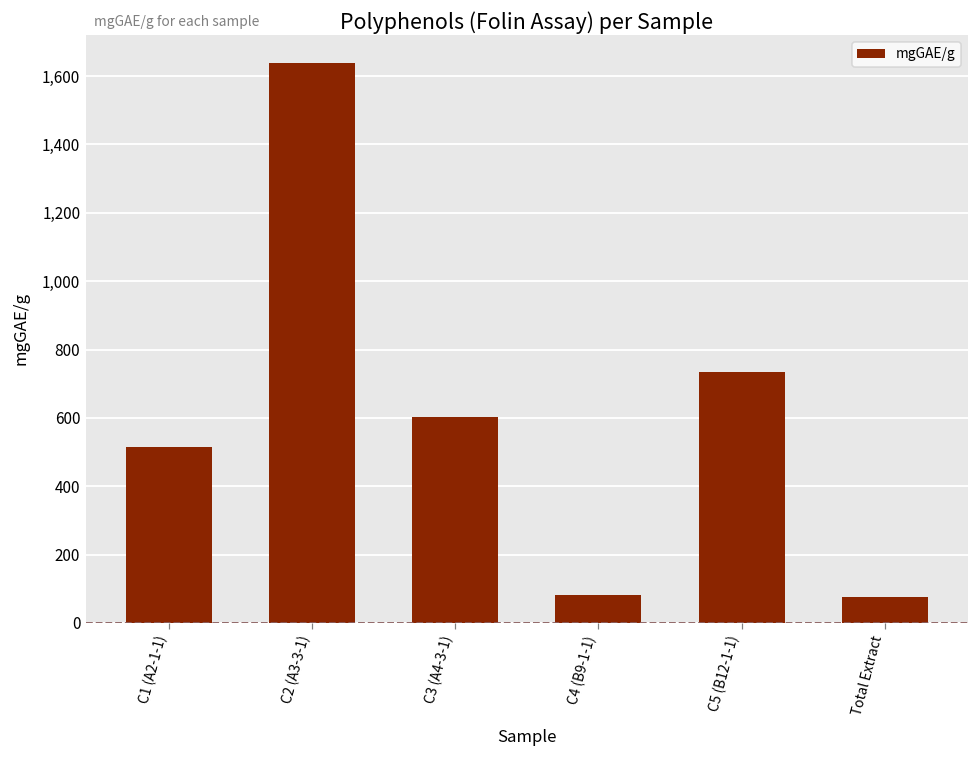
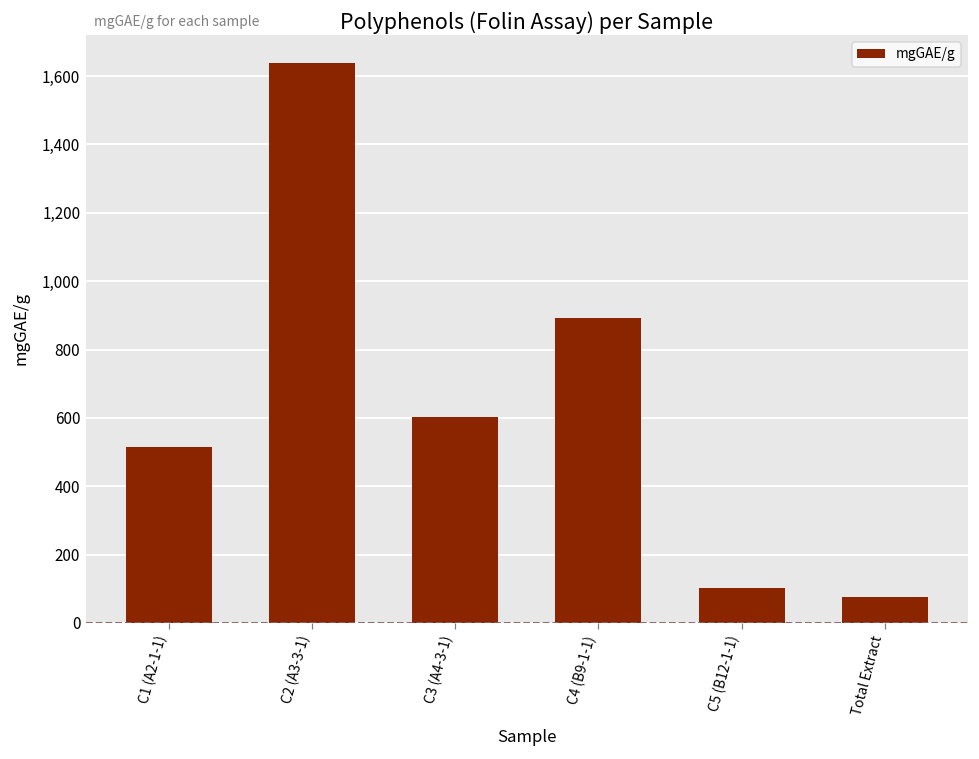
  {
    "C1 (A2-1-1)": "510",
    "C2 (A3-3-1)": "1,640",
    "C3 (A4-3-1)": "600",
-   "C4 (B9-1-1)": "80",
-   "C5 (B12-1-1)": "730",
+   "C4 (B9-1-1)": "890",
+   "C5 (B12-1-1)": "100",
    "Total Extract": "80"
  }
